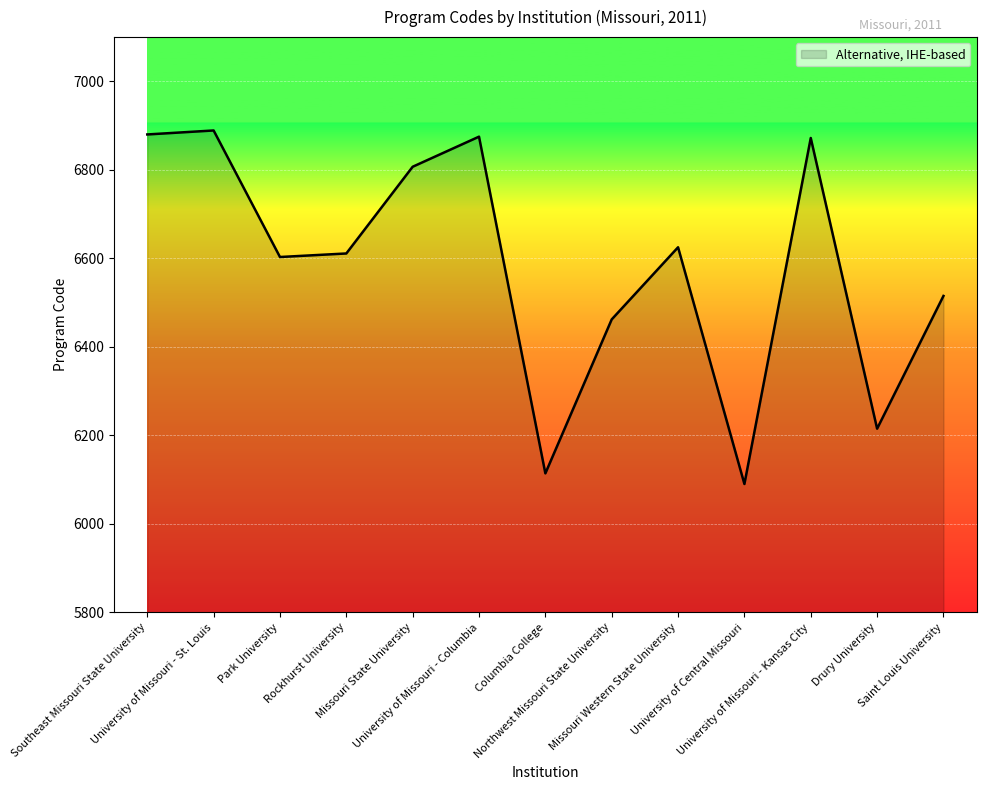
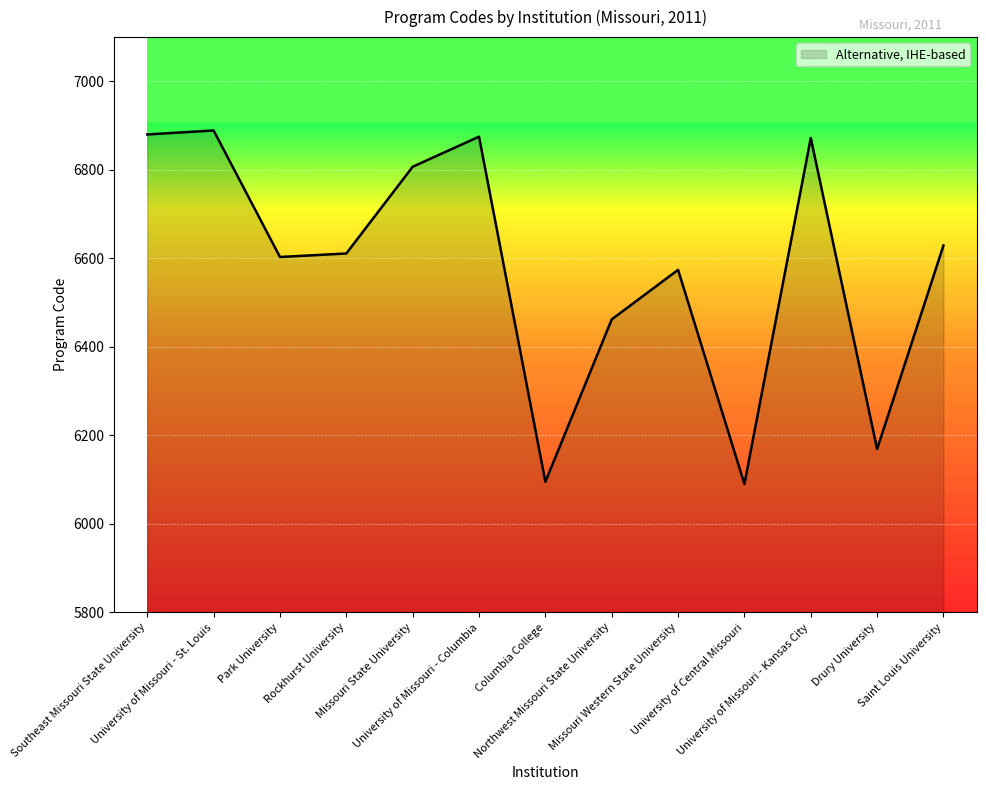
  {
    "Southeast Missouri State University": 6880,
    "University of Missouri - St. Louis": 6890,
    "Park University": 6600,
    "Rockhurst University": 6610,
    "Missouri State University": 6810,
    "University of Missouri - Columbia": 6880,
-   "Columbia College": 6110,
+   "Columbia College": 6100,
    "Northwest Missouri State University": 6460,
-   "Missouri Western State University": 6630,
+   "Missouri Western State University": 6570,
    "University of Central Missouri": 6090,
    "University of Missouri - Kansas City": 6870,
-   "Drury University": 6220,
-   "Saint Louis University": 6520
+   "Drury University": 6170,
+   "Saint Louis University": 6630
  }
